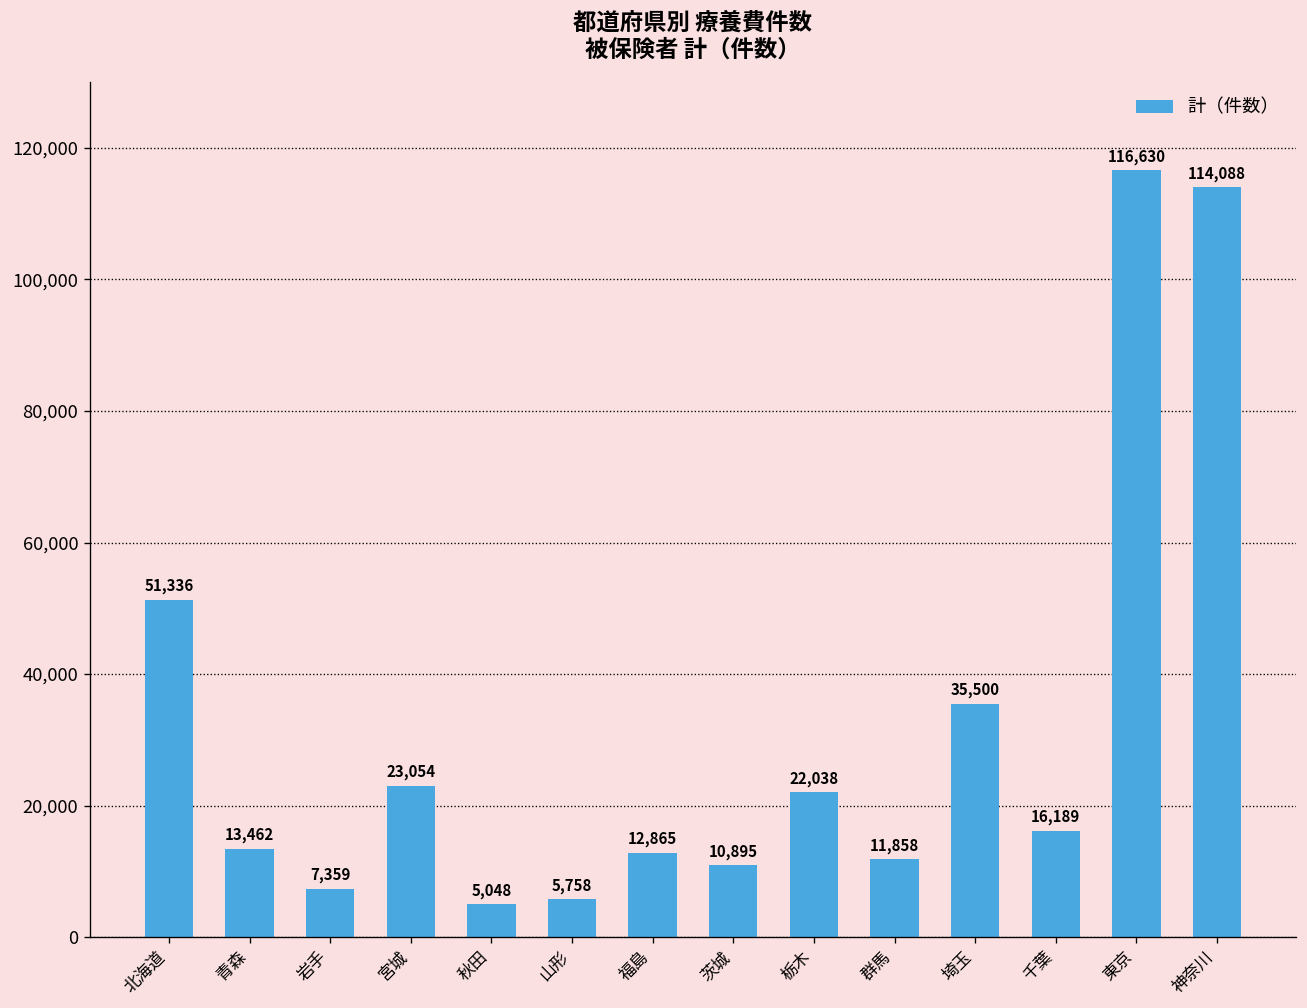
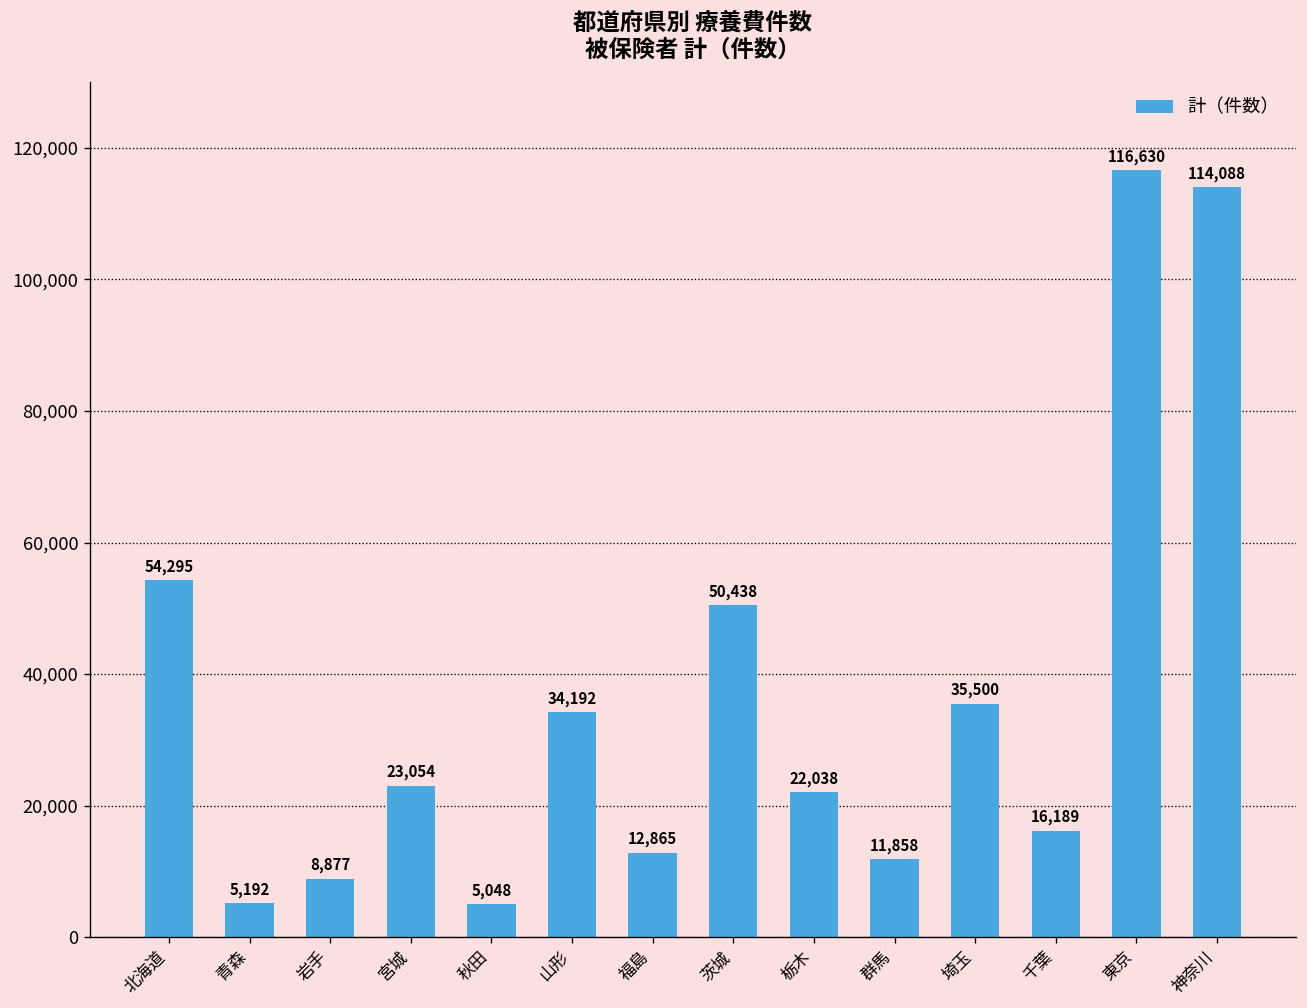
  {
-   "北海道": "51,336",
-   "青森": "13,462",
-   "岩手": "7,359",
+   "北海道": "54,295",
+   "青森": "5,192",
+   "岩手": "8,877",
    "宮城": "23,054",
    "秋田": "5,048",
-   "山形": "5,758",
+   "山形": "34,192",
    "福島": "12,865",
-   "茨城": "10,895",
+   "茨城": "50,438",
    "栃木": "22,038",
    "群馬": "11,858",
    "埼玉": "35,500",
    "千葉": "16,189",
    "東京": "116,630",
    "神奈川": "114,088"
  }
